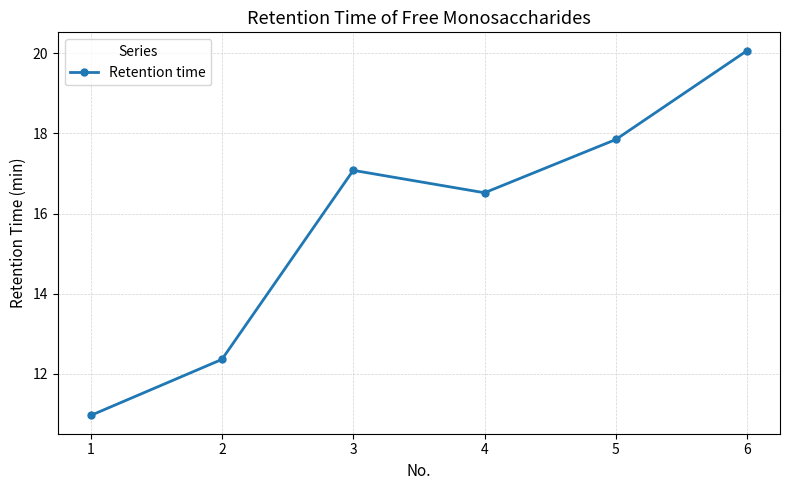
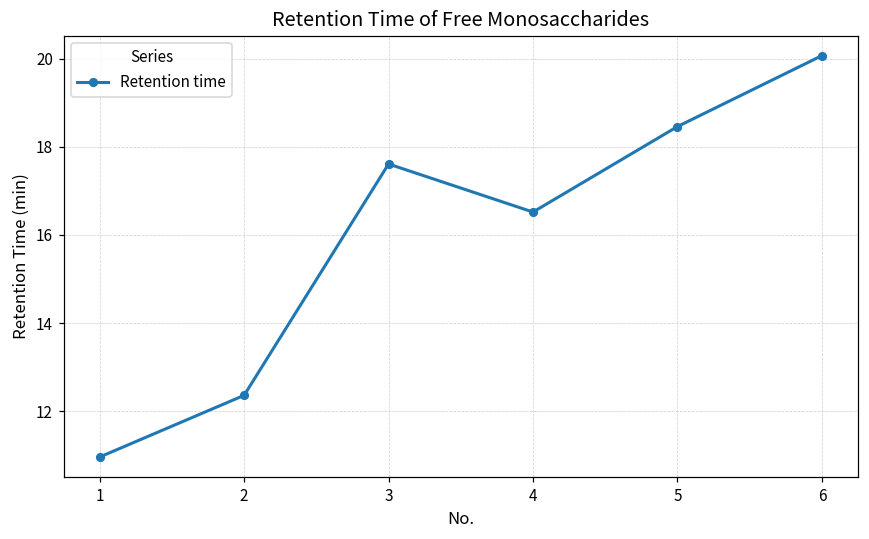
  {
    "1": 11.0,
    "2": 12.4,
-   "3": 17.1,
+   "3": 17.6,
    "4": 16.5,
-   "5": 17.9,
+   "5": 18.5,
    "6": 20.1
  }
